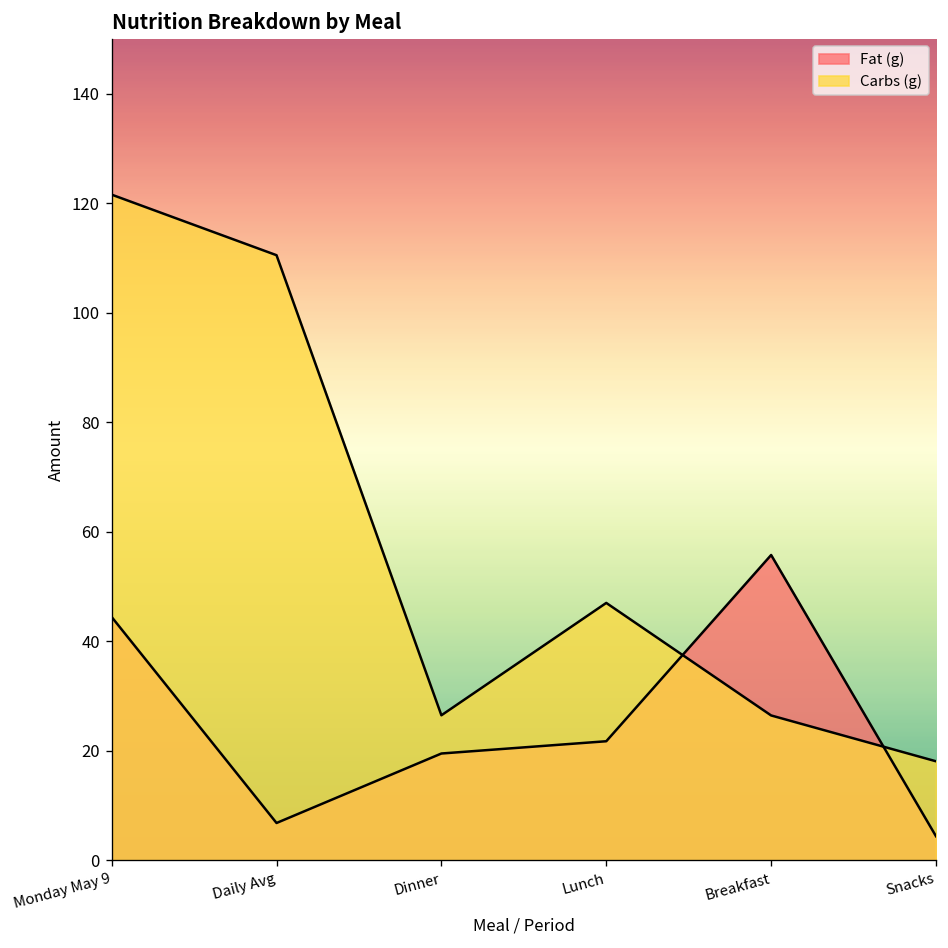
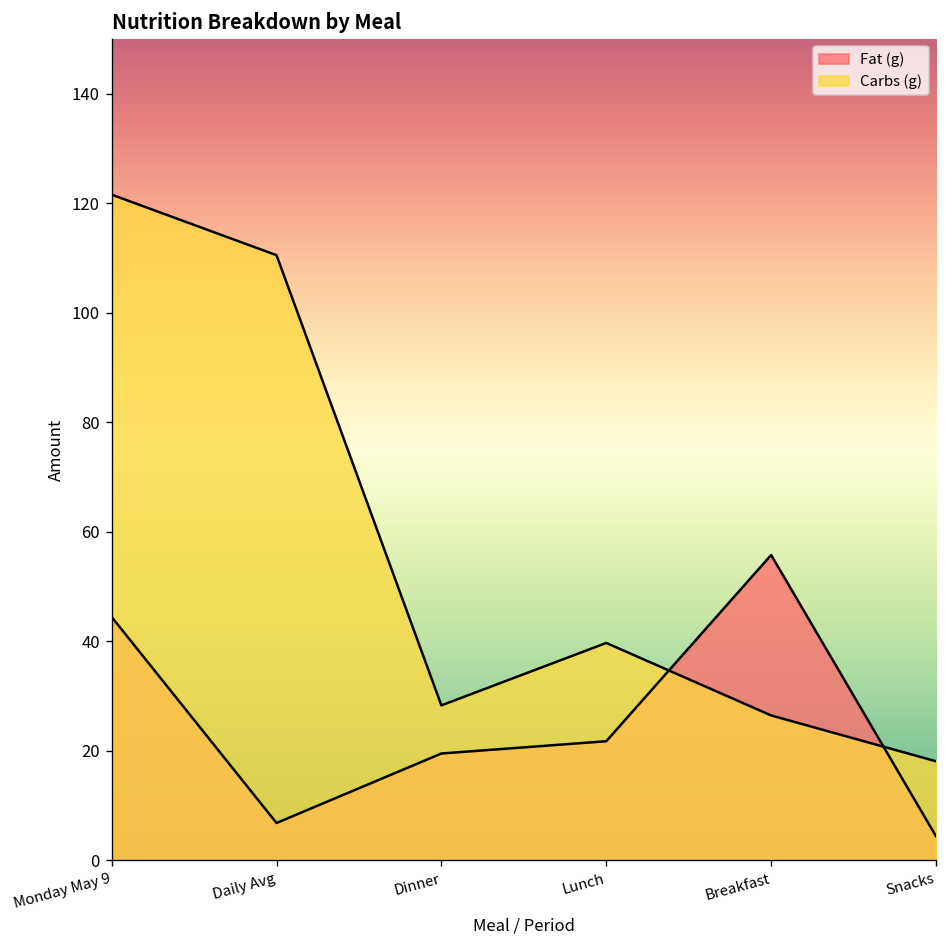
  {
    "Fat (g)": {
      "Monday May 9": 44,
      "Daily Avg": 7,
      "Dinner": 19,
      "Lunch": 22,
      "Breakfast": 56,
      "Snacks": 4
    },
    "Carbs (g)": {
      "Monday May 9": 122,
      "Daily Avg": 110,
-     "Dinner": 26,
-     "Lunch": 47,
+     "Dinner": 28,
+     "Lunch": 40,
      "Breakfast": 26,
      "Snacks": 18
    }
  }
